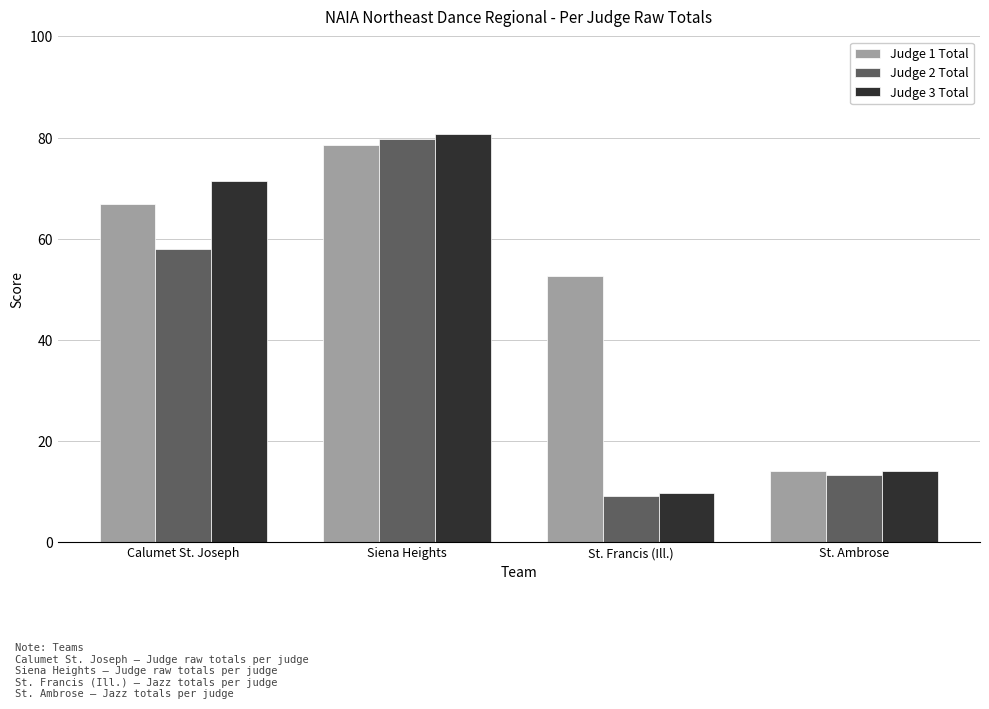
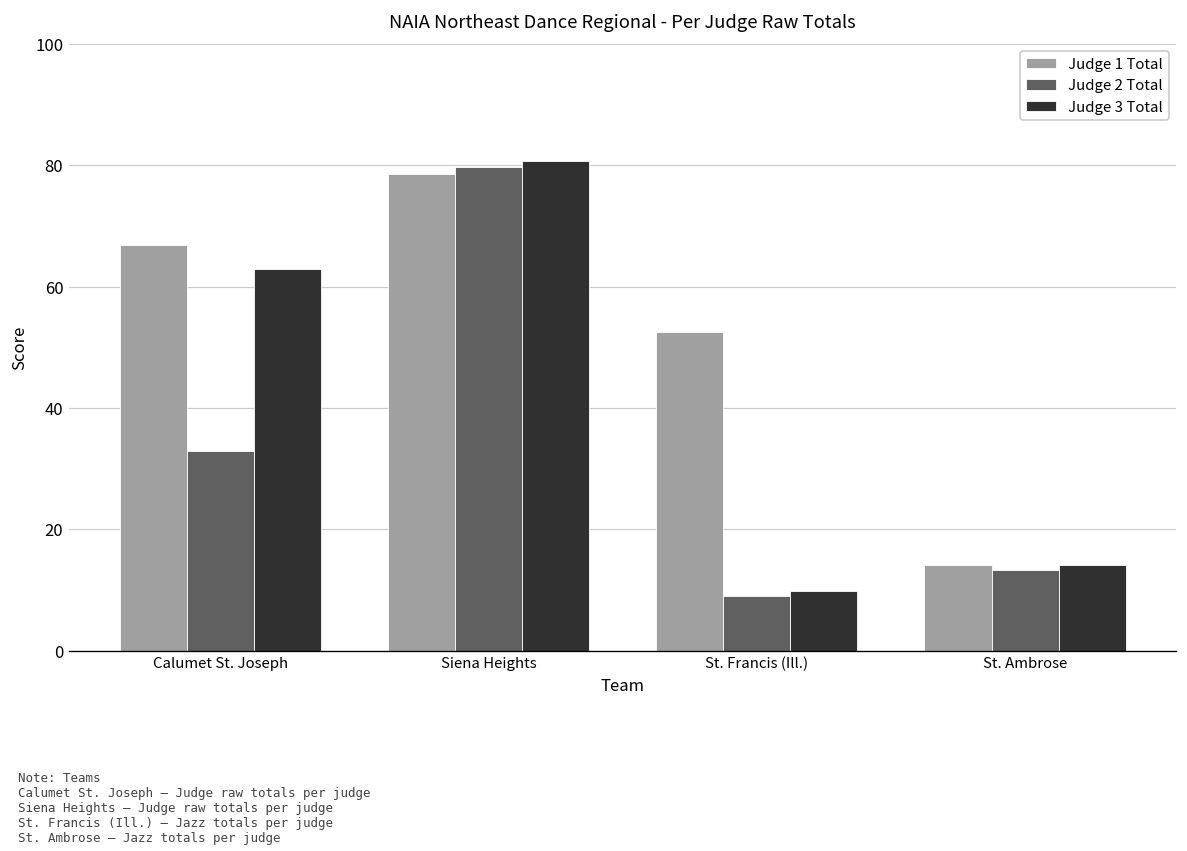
  {
    "Judge 1 Total": {
      "Calumet St. Joseph": 67,
      "Siena Heights": 79,
      "St. Francis (Ill.)": 53,
      "St. Ambrose": 14
    },
    "Judge 2 Total": {
-     "Calumet St. Joseph": 58,
+     "Calumet St. Joseph": 33,
      "Siena Heights": 80,
      "St. Francis (Ill.)": 9,
      "St. Ambrose": 13
    },
    "Judge 3 Total": {
-     "Calumet St. Joseph": 72,
+     "Calumet St. Joseph": 63,
      "Siena Heights": 81,
      "St. Francis (Ill.)": 10,
      "St. Ambrose": 14
    }
  }
